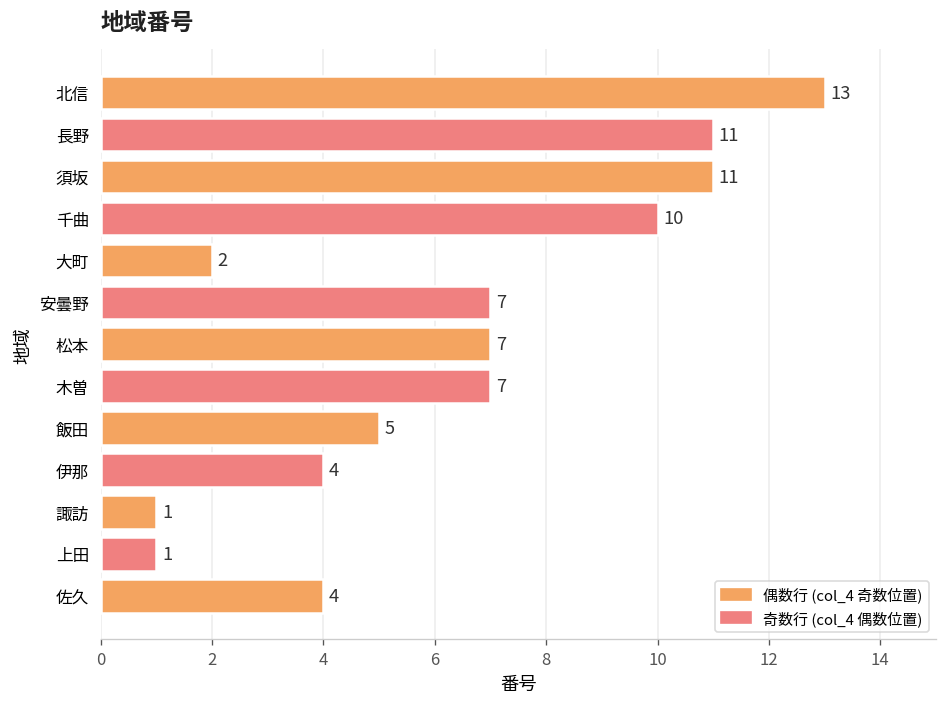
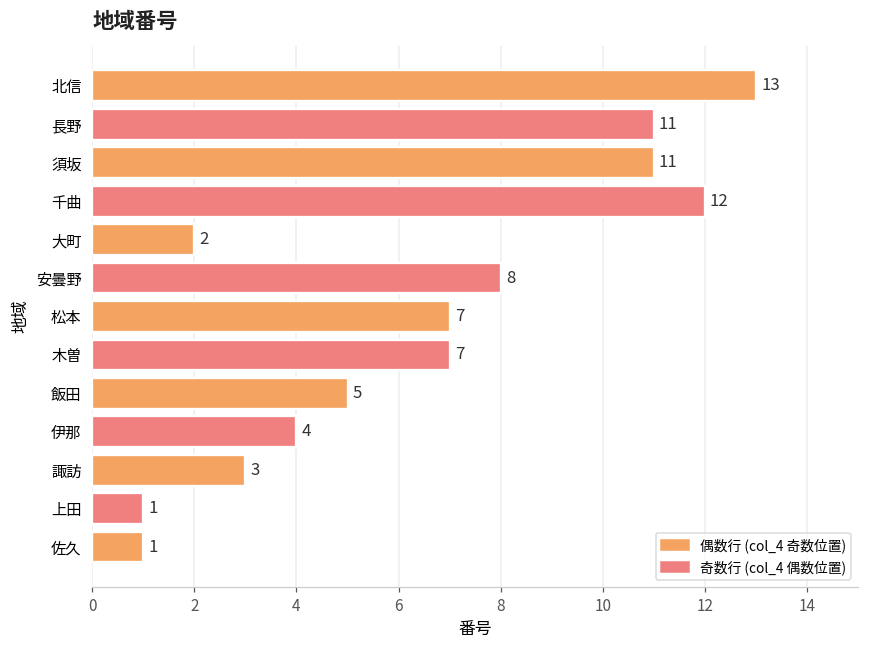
  {
    "北信": 13,
    "長野": 11,
    "須坂": 11,
-   "千曲": 10,
+   "千曲": 12,
    "大町": 2,
-   "安曇野": 7,
+   "安曇野": 8,
    "松本": 7,
    "木曽": 7,
    "飯田": 5,
    "伊那": 4,
-   "諏訪": 1,
+   "諏訪": 3,
    "上田": 1,
-   "佐久": 4
+   "佐久": 1
  }
